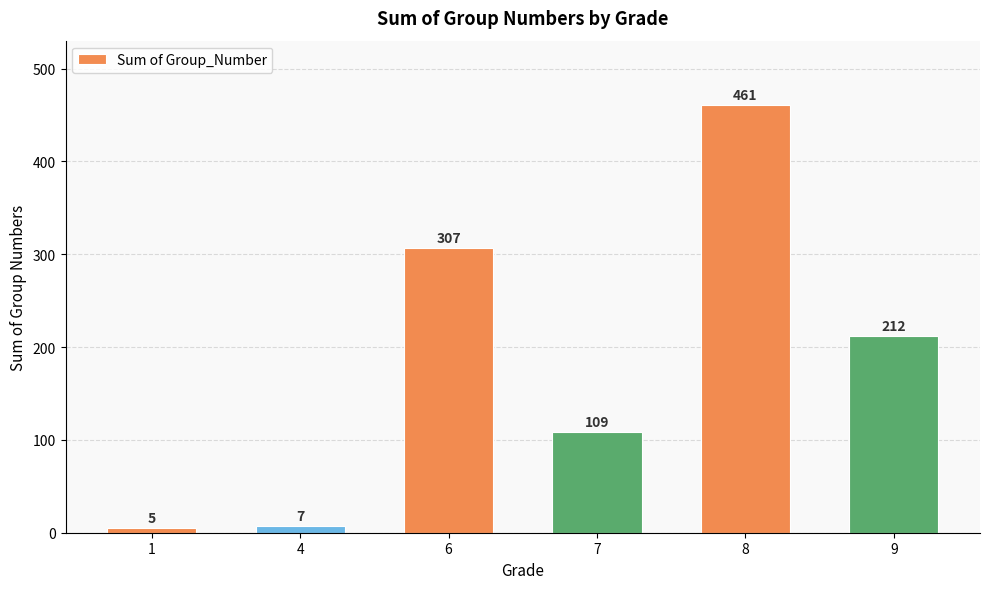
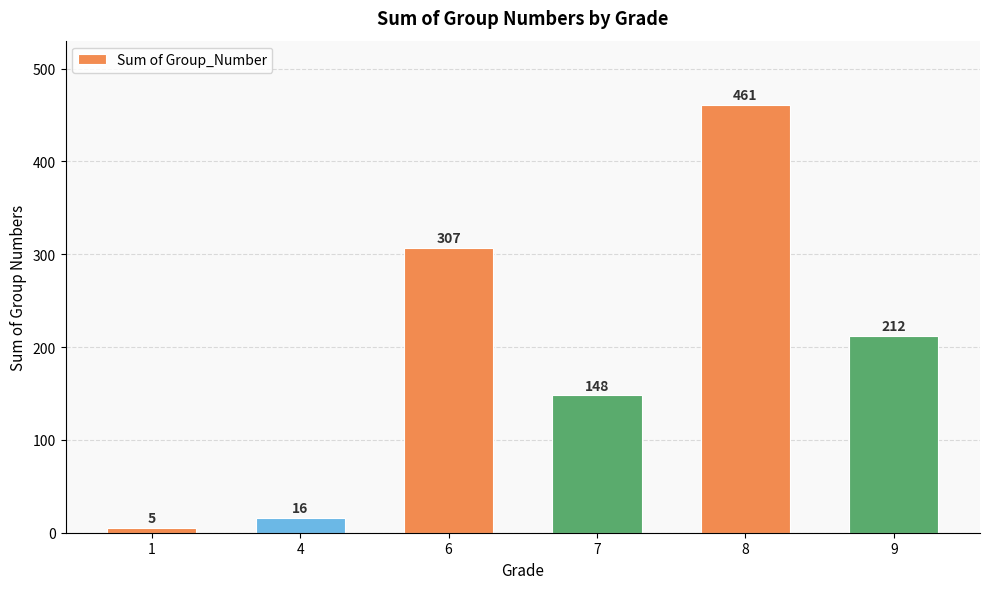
  {
    "1": 5,
-   "4": 7,
+   "4": 16,
    "6": 307,
-   "7": 109,
+   "7": 148,
    "8": 461,
    "9": 212
  }
